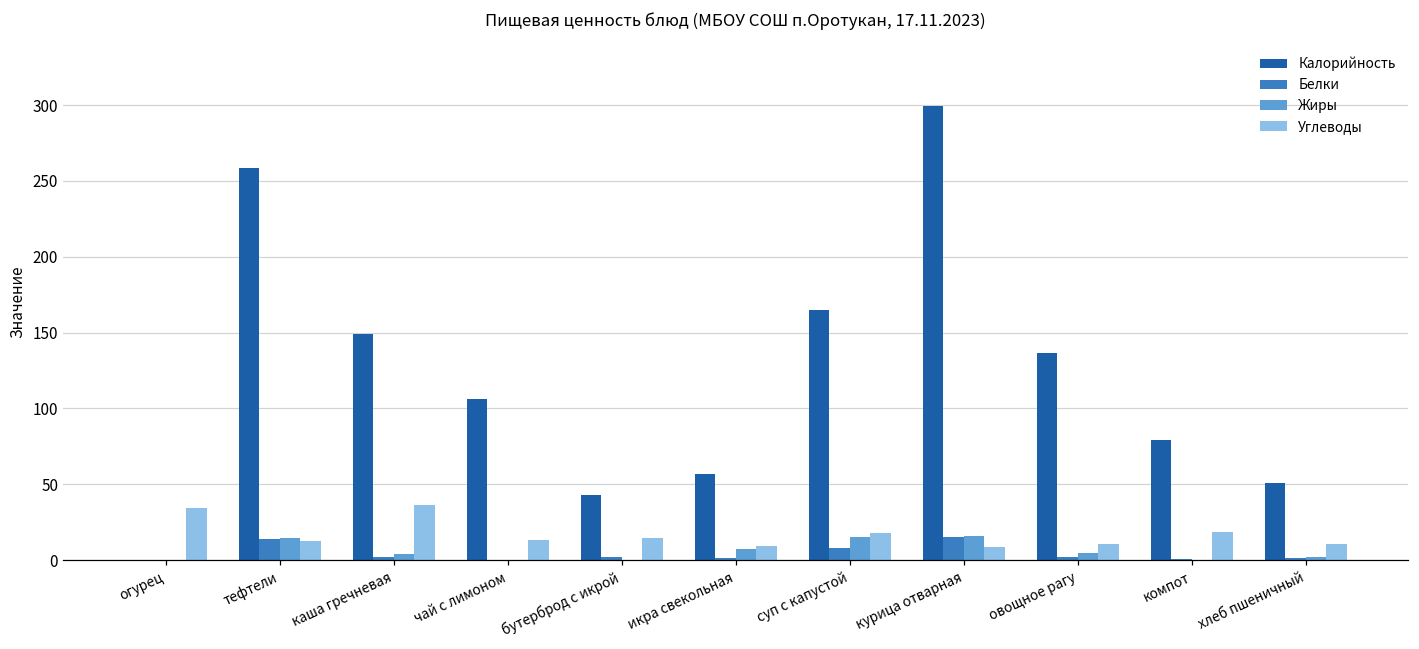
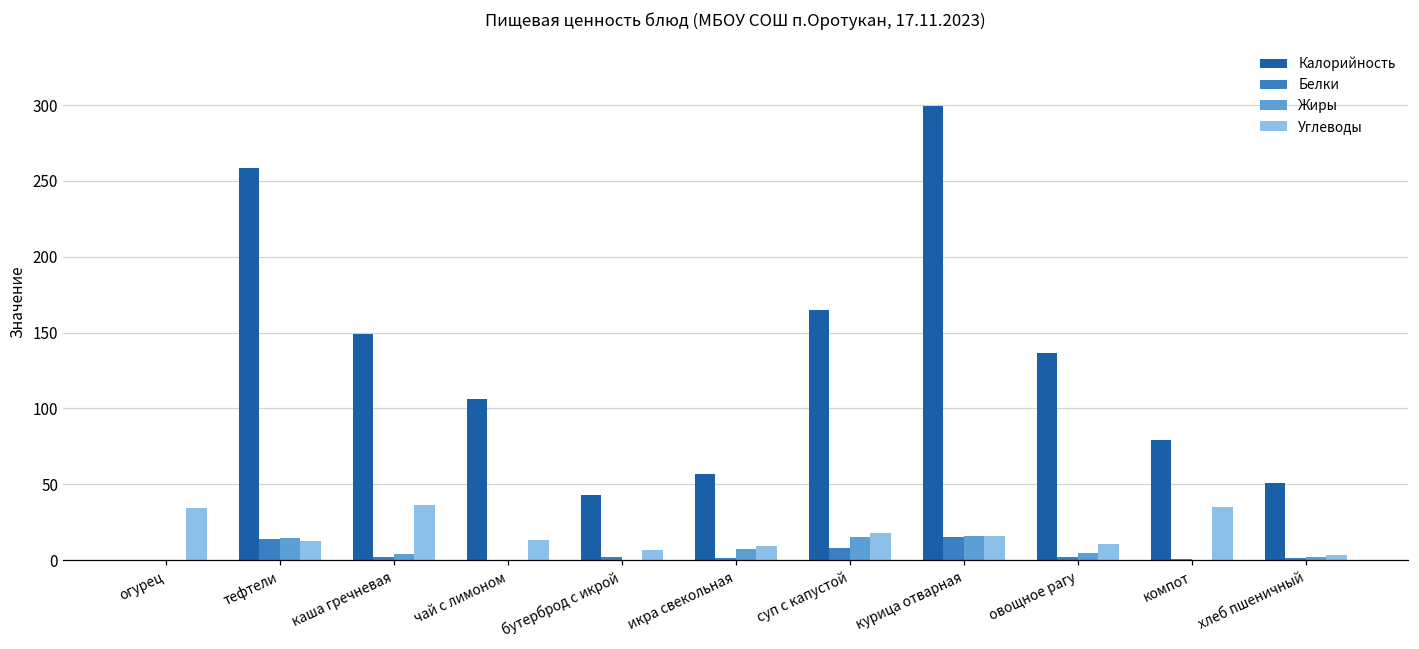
  {
    "Углеводы": {
      "огурец": 34,
      "тефтели": 13,
      "каша гречневая": 36,
      "чай с лимоном": 13,
-     "бутерброд с икрой": 15,
+     "бутерброд с икрой": 7,
      "икра свекольная": 9,
      "суп с капустой": 18,
-     "курица отварная": 8,
+     "курица отварная": 16,
      "овощное рагу": 11,
-     "компот": 19,
-     "хлеб пшеничный": 11
+     "компот": 35,
+     "хлеб пшеничный": 3
    }
  }
